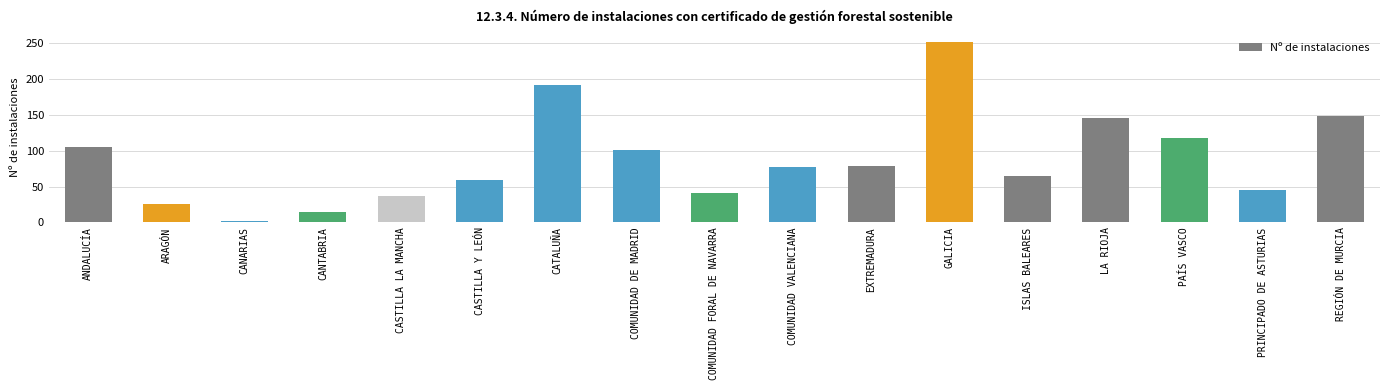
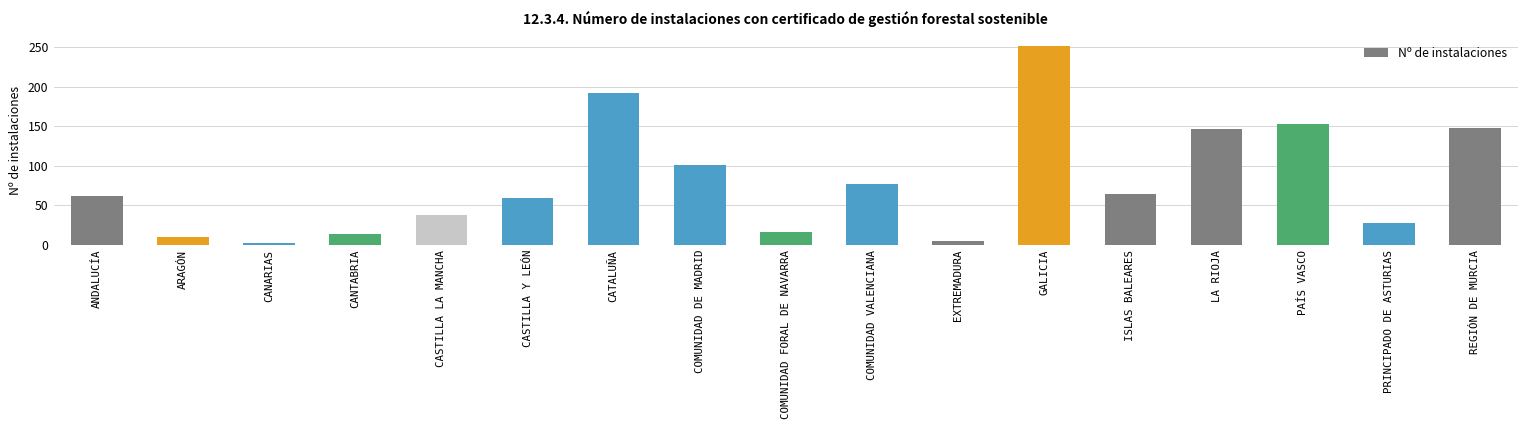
  {
-   "ANDALUCÍA": 110,
-   "ARAGÓN": 30,
+   "ANDALUCÍA": 60,
+   "ARAGÓN": 10,
    "CANTABRIA": 10,
    "CASTILLA LA MANCHA": 40,
    "CASTILLA Y LEÓN": 60,
    "CATALUÑA": 190,
    "COMUNIDAD DE MADRID": 100,
-   "COMUNIDAD FORAL DE NAVARRA": 40,
+   "COMUNIDAD FORAL DE NAVARRA": 20,
    "COMUNIDAD VALENCIANA": 80,
-   "EXTREMADURA": 80,
+   "EXTREMADURA": 0,
    "GALICIA": 250,
    "ISLAS BALEARES": 60,
    "LA RIOJA": 150,
-   "PAÍS VASCO": 120,
-   "PRINCIPADO DE ASTURIAS": 50,
+   "PAÍS VASCO": 150,
+   "PRINCIPADO DE ASTURIAS": 30,
    "REGIÓN DE MURCIA": 150
  }
